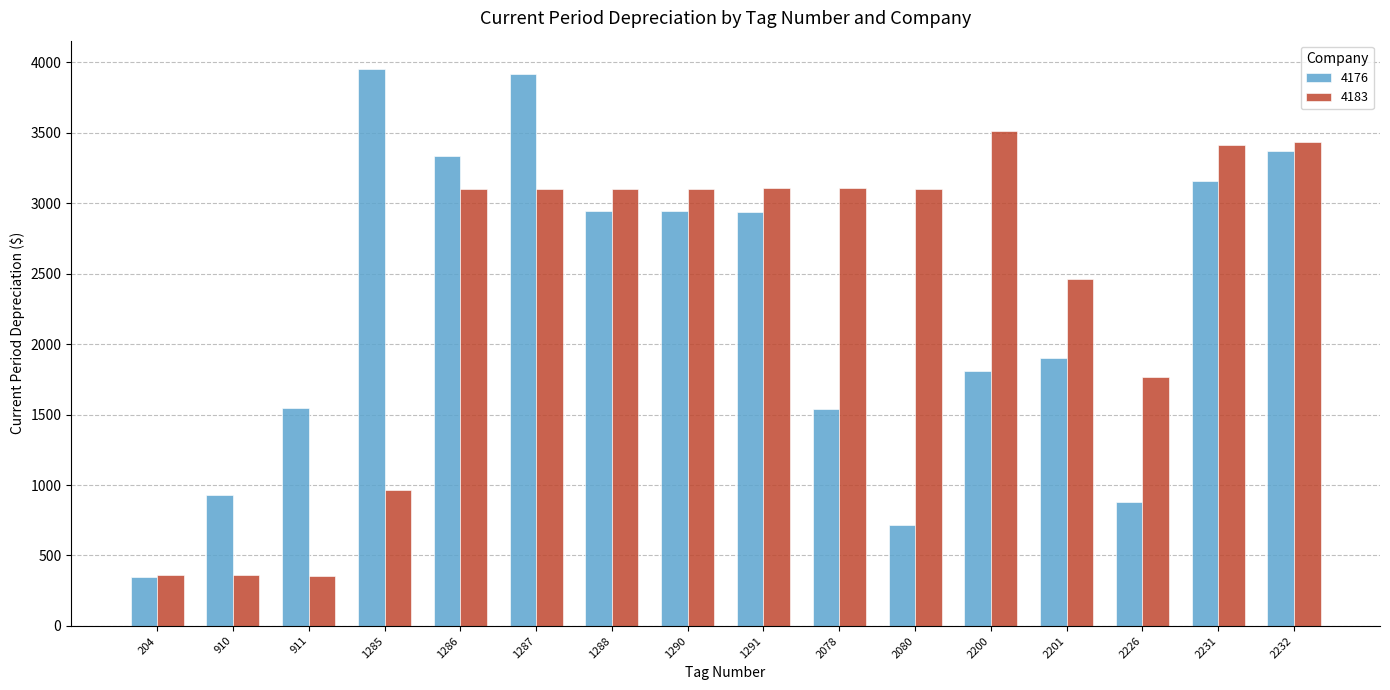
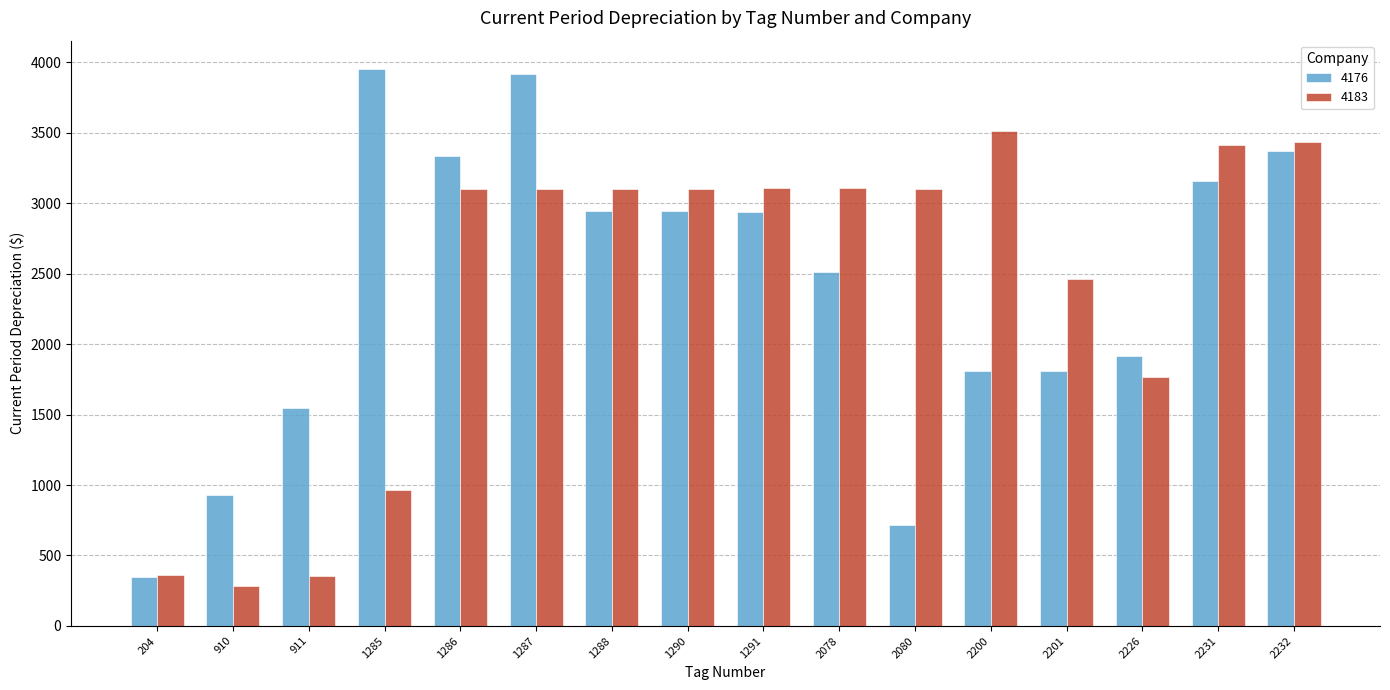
  {
    "4176": {
      "204": 340,
      "910": 930,
      "911": 1540,
      "1285": 3950,
      "1286": 3330,
      "1287": 3920,
      "1288": 2940,
      "1290": 2940,
      "1291": 2940,
-     "2078": 1540,
+     "2078": 2510,
      "2080": 720,
      "2200": 1810,
-     "2201": 1900,
-     "2226": 880,
+     "2201": 1810,
+     "2226": 1910,
      "2231": 3160,
      "2232": 3370
    },
    "4183": {
      "204": 360,
-     "910": 360,
+     "910": 290,
      "911": 360,
      "1285": 970,
      "1286": 3100,
      "1287": 3100,
      "1288": 3100,
      "1290": 3100,
      "1291": 3100,
      "2078": 3110,
      "2080": 3100,
      "2200": 3510,
      "2201": 2460,
      "2226": 1760,
      "2231": 3410,
      "2232": 3440
    }
  }
